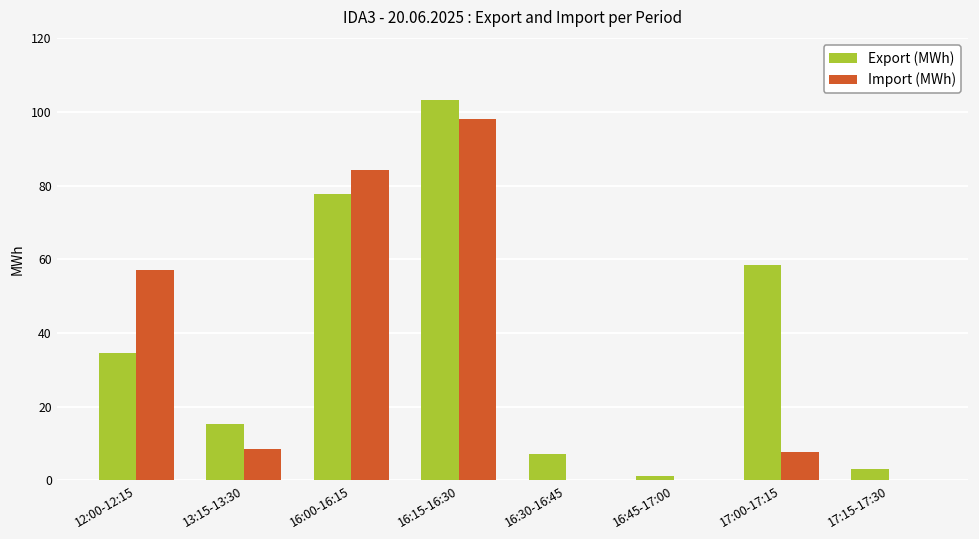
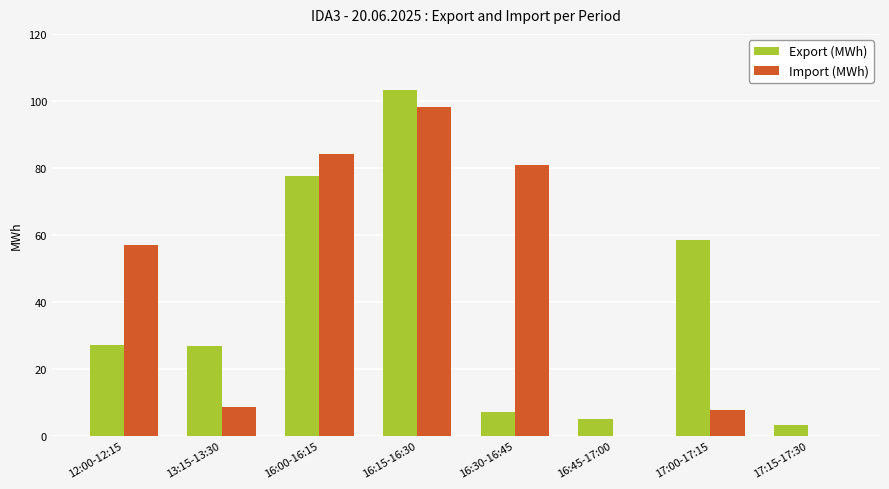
  {
    "Export (MWh)": {
-     "12:00-12:15": 35,
-     "13:15-13:30": 15,
+     "12:00-12:15": 27,
+     "13:15-13:30": 27,
      "16:00-16:15": 78,
      "16:15-16:30": 103,
      "16:30-16:45": 7,
-     "16:45-17:00": 1,
+     "16:45-17:00": 5,
      "17:00-17:15": 58,
      "17:15-17:30": 3
    },
    "Import (MWh)": {
      "12:00-12:15": 57,
      "13:15-13:30": 9,
      "16:00-16:15": 84,
      "16:15-16:30": 98,
-     "16:30-16:45": 0,
+     "16:30-16:45": 81,
      "16:45-17:00": 0,
      "17:00-17:15": 8,
      "17:15-17:30": 0
    }
  }
